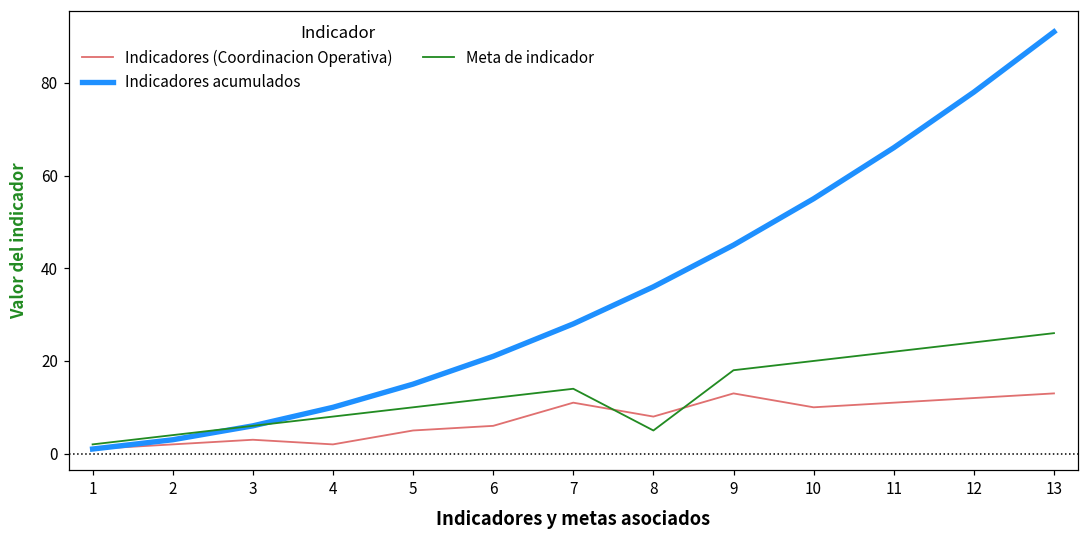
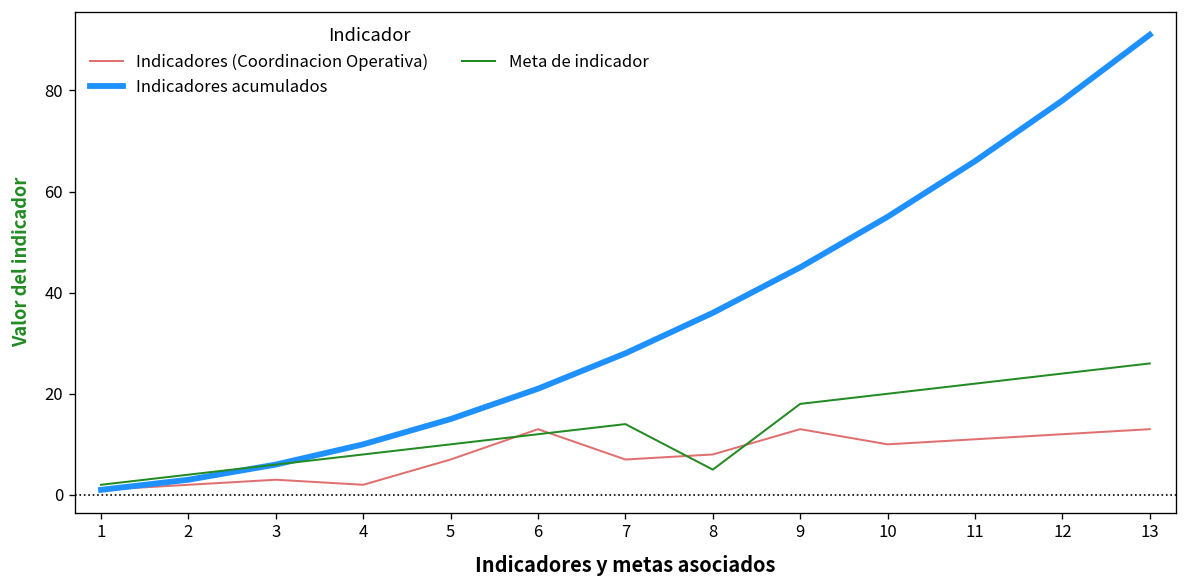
  {
    "Indicadores (Coordinacion Operativa)": {
      "2": 2,
      "3": 3,
      "4": 2,
-     "5": 5,
-     "6": 6,
-     "7": 11,
+     "5": 7,
+     "6": 13,
+     "7": 7,
      "8": 8,
      "9": 13,
      "10": 10,
      "11": 11,
      "12": 12,
      "13": 13
    },
    "Indicadores acumulados": {
      "2": 3,
      "4": 10,
      "5": 15,
      "6": 21,
      "7": 28,
      "8": 36,
      "9": 45,
      "10": 55,
      "11": 66,
      "12": 78,
      "13": 91
    },
    "Meta de indicador": {
      "1": 2,
      "2": 4,
      "4": 8,
      "5": 10,
      "6": 12,
      "7": 14,
      "8": 5,
      "9": 18,
      "10": 20,
      "11": 22,
      "12": 24,
      "13": 26
    }
  }
